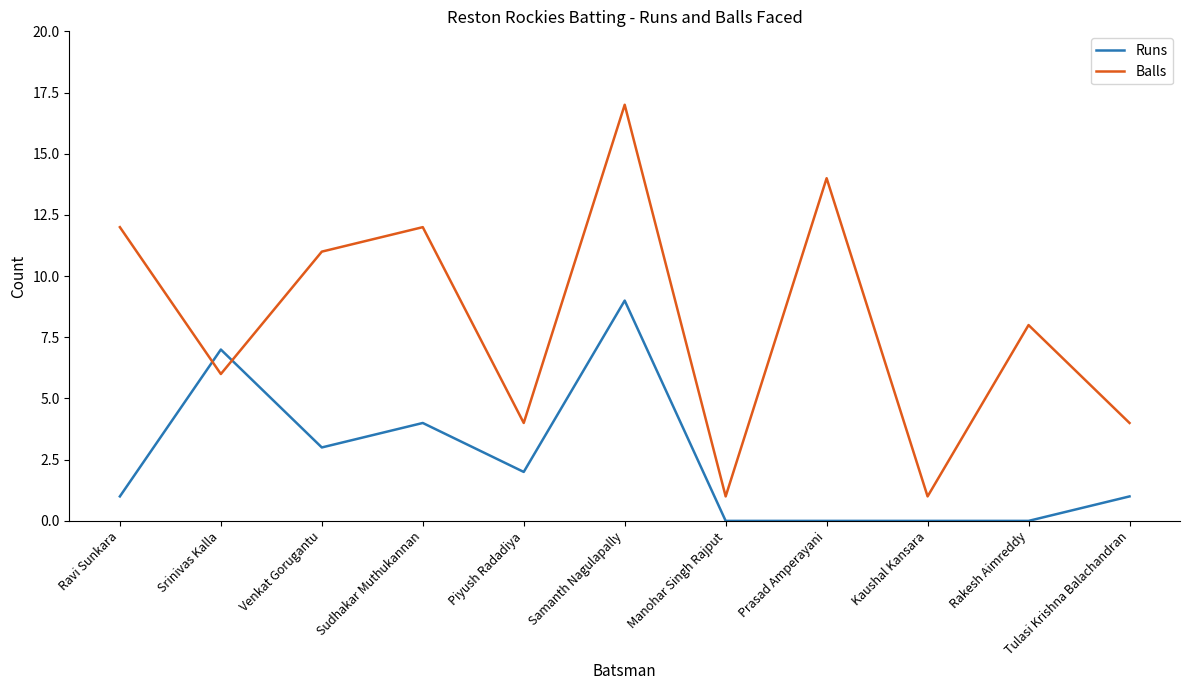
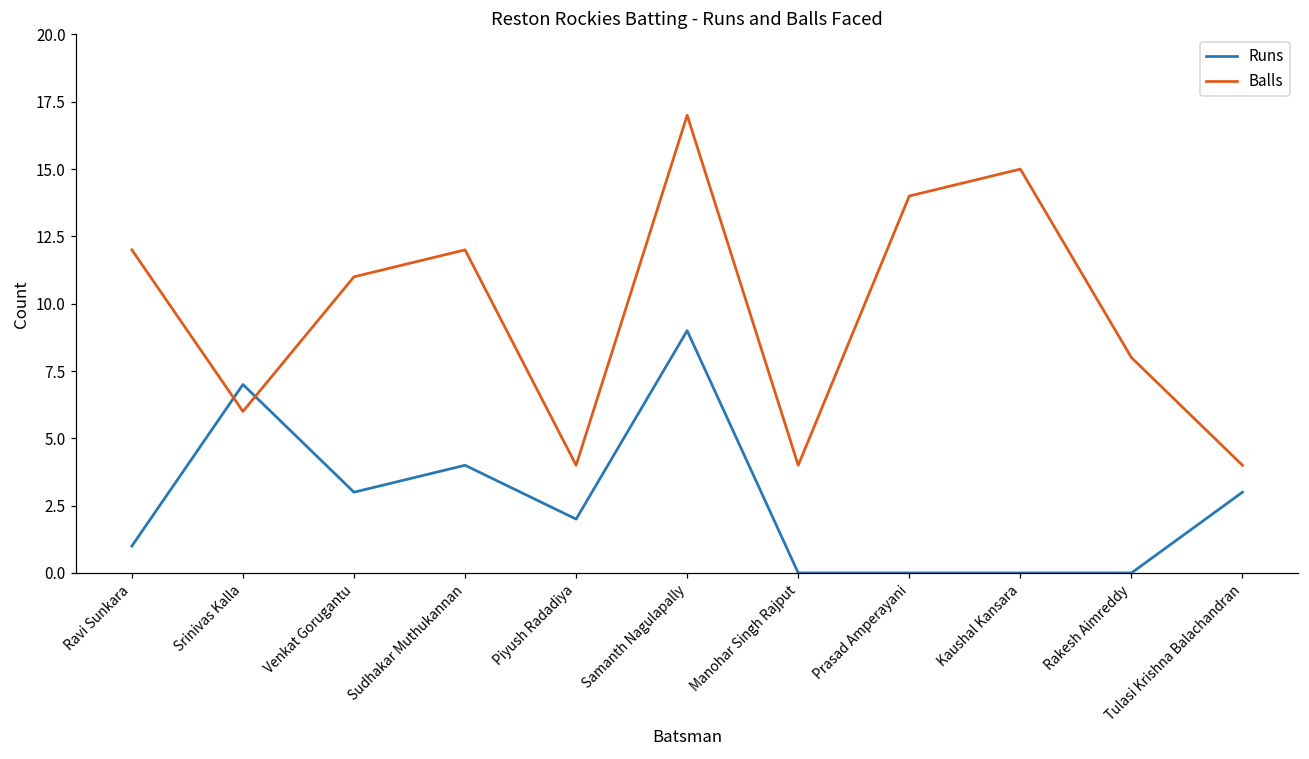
  {
    "Runs": {
      "Ravi Sunkara": 1,
      "Srinivas Kalla": 7,
      "Venkat Gorugantu": 3,
      "Sudhakar Muthukannan": 4,
      "Piyush Radadiya": 2,
      "Samanth Nagulapally": 9,
      "Manohar Singh Rajput": 0,
      "Prasad Amperayani": 0,
      "Kaushal Kansara": 0,
      "Rakesh Aimreddy": 0,
-     "Tulasi Krishna Balachandran": 1
+     "Tulasi Krishna Balachandran": 3
    },
    "Balls": {
      "Ravi Sunkara": 12,
      "Srinivas Kalla": 6,
      "Venkat Gorugantu": 11,
      "Sudhakar Muthukannan": 12,
      "Piyush Radadiya": 4,
      "Samanth Nagulapally": 17,
-     "Manohar Singh Rajput": 1,
+     "Manohar Singh Rajput": 4,
      "Prasad Amperayani": 14,
-     "Kaushal Kansara": 1,
+     "Kaushal Kansara": 15,
      "Rakesh Aimreddy": 8,
      "Tulasi Krishna Balachandran": 4
    }
  }
